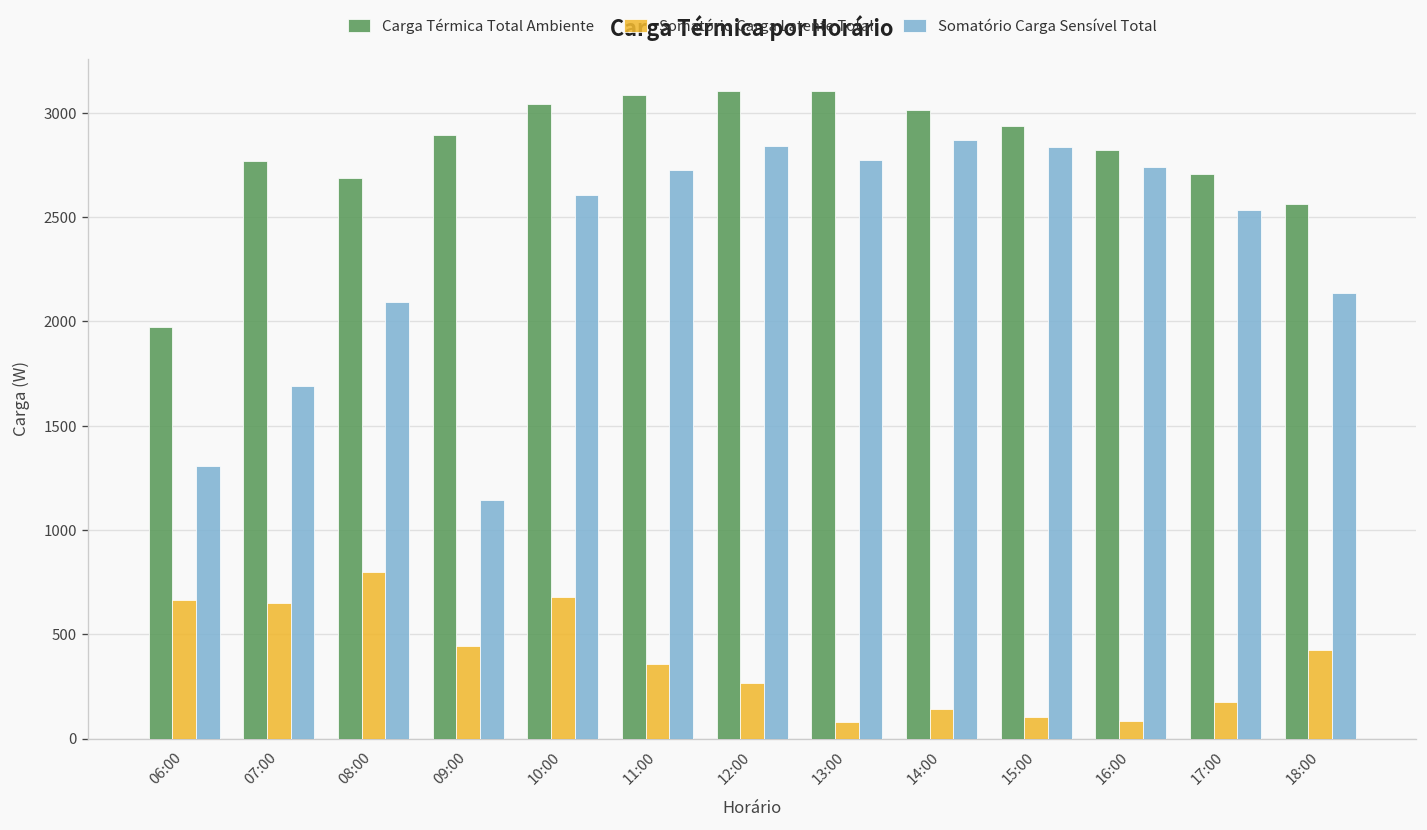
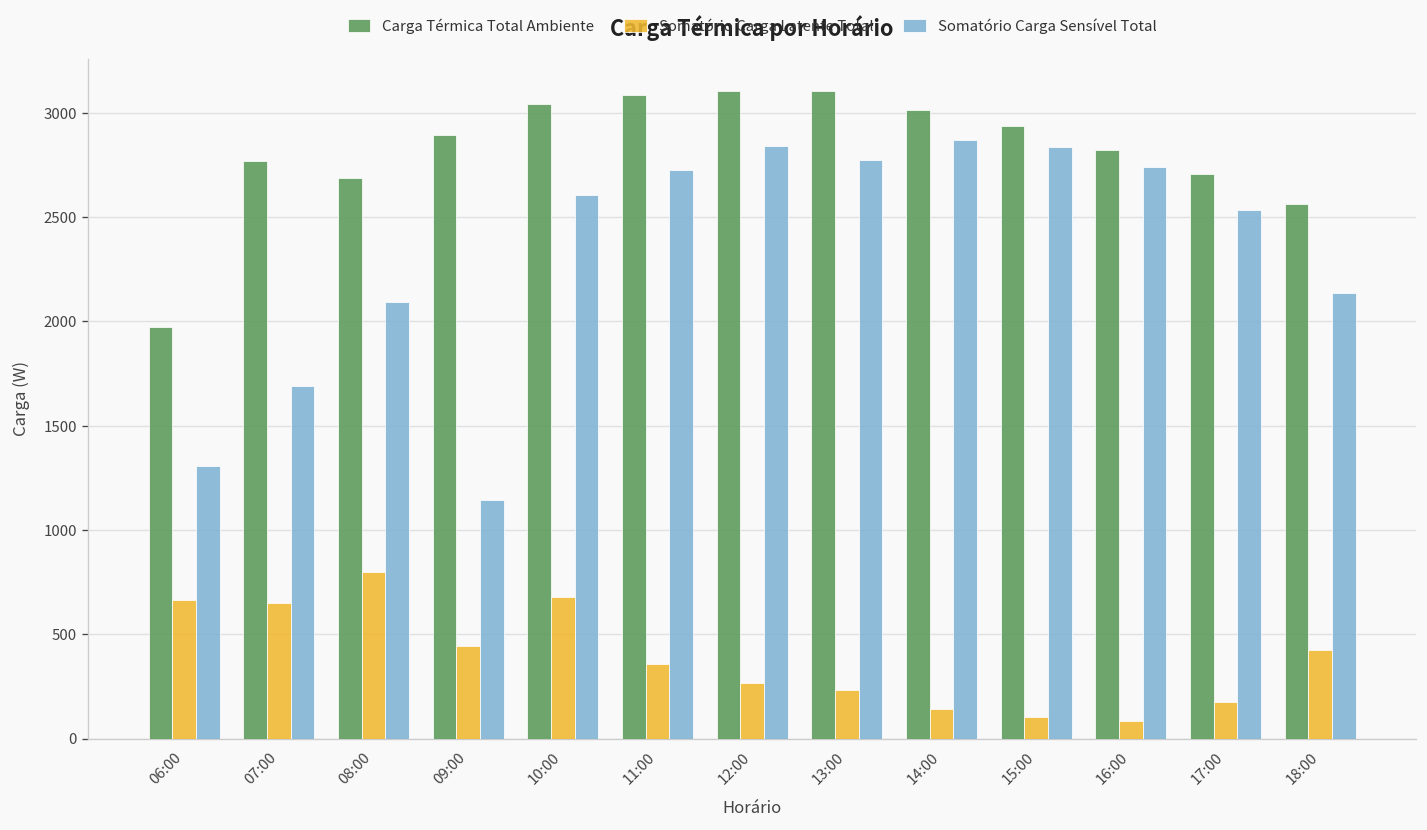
  {
    "Carga Térmica Total Ambiente": {
      "06:00": 1970,
      "07:00": 2770,
      "08:00": 2690,
      "09:00": 2890,
      "10:00": 3040,
      "11:00": 3080,
      "12:00": 3110,
      "13:00": 3100,
      "14:00": 3010,
      "15:00": 2940,
      "16:00": 2820,
      "17:00": 2710,
      "18:00": 2560
    },
    "Somatório Carga Latente Total": {
      "06:00": 660,
      "07:00": 650,
      "08:00": 800,
      "09:00": 440,
      "10:00": 680,
      "11:00": 360,
      "12:00": 260,
-     "13:00": 80,
+     "13:00": 230,
      "14:00": 140,
      "15:00": 100,
      "16:00": 80,
      "17:00": 180,
      "18:00": 420
    },
    "Somatório Carga Sensível Total": {
      "06:00": 1310,
      "07:00": 1690,
      "08:00": 2090,
      "09:00": 1140,
      "10:00": 2610,
      "11:00": 2730,
      "12:00": 2840,
      "13:00": 2770,
      "14:00": 2870,
      "15:00": 2840,
      "16:00": 2740,
      "17:00": 2530,
      "18:00": 2140
    }
  }
